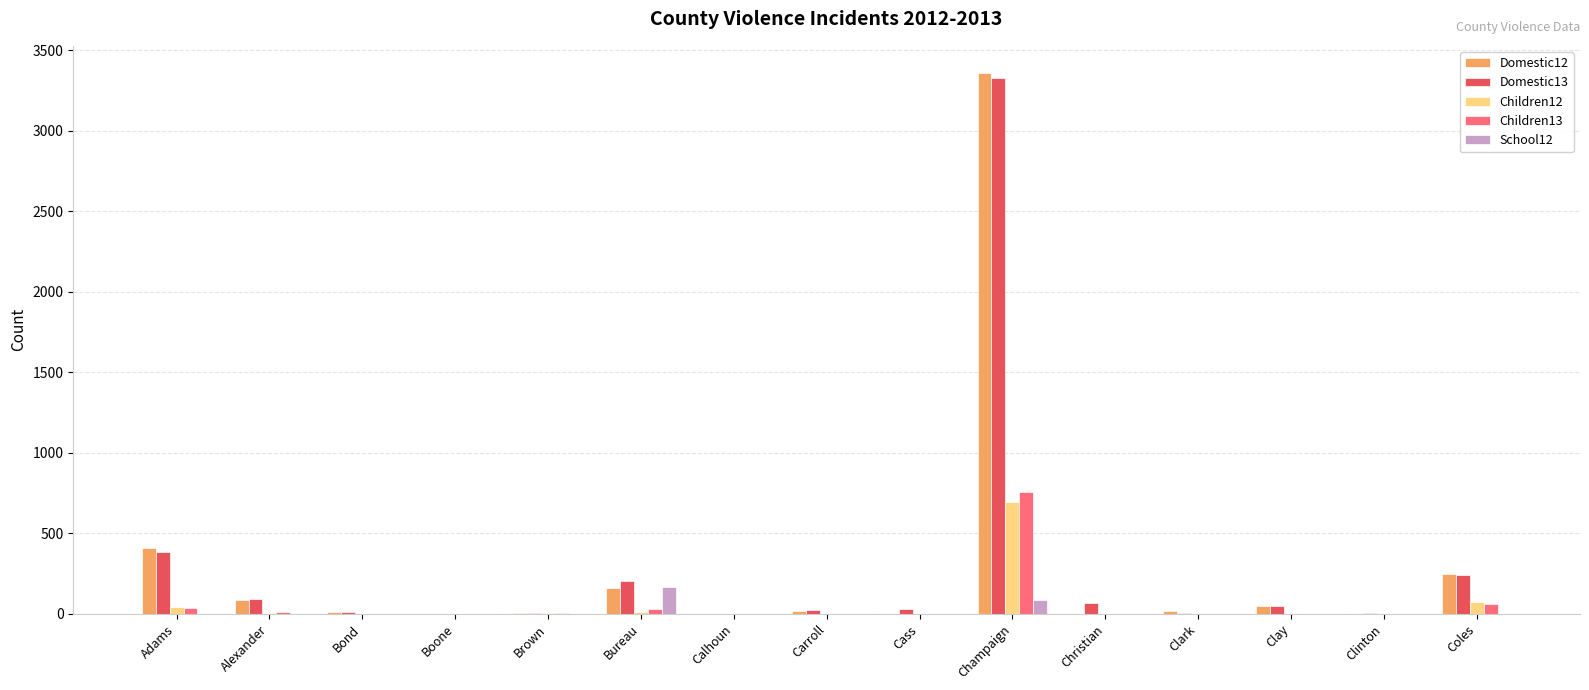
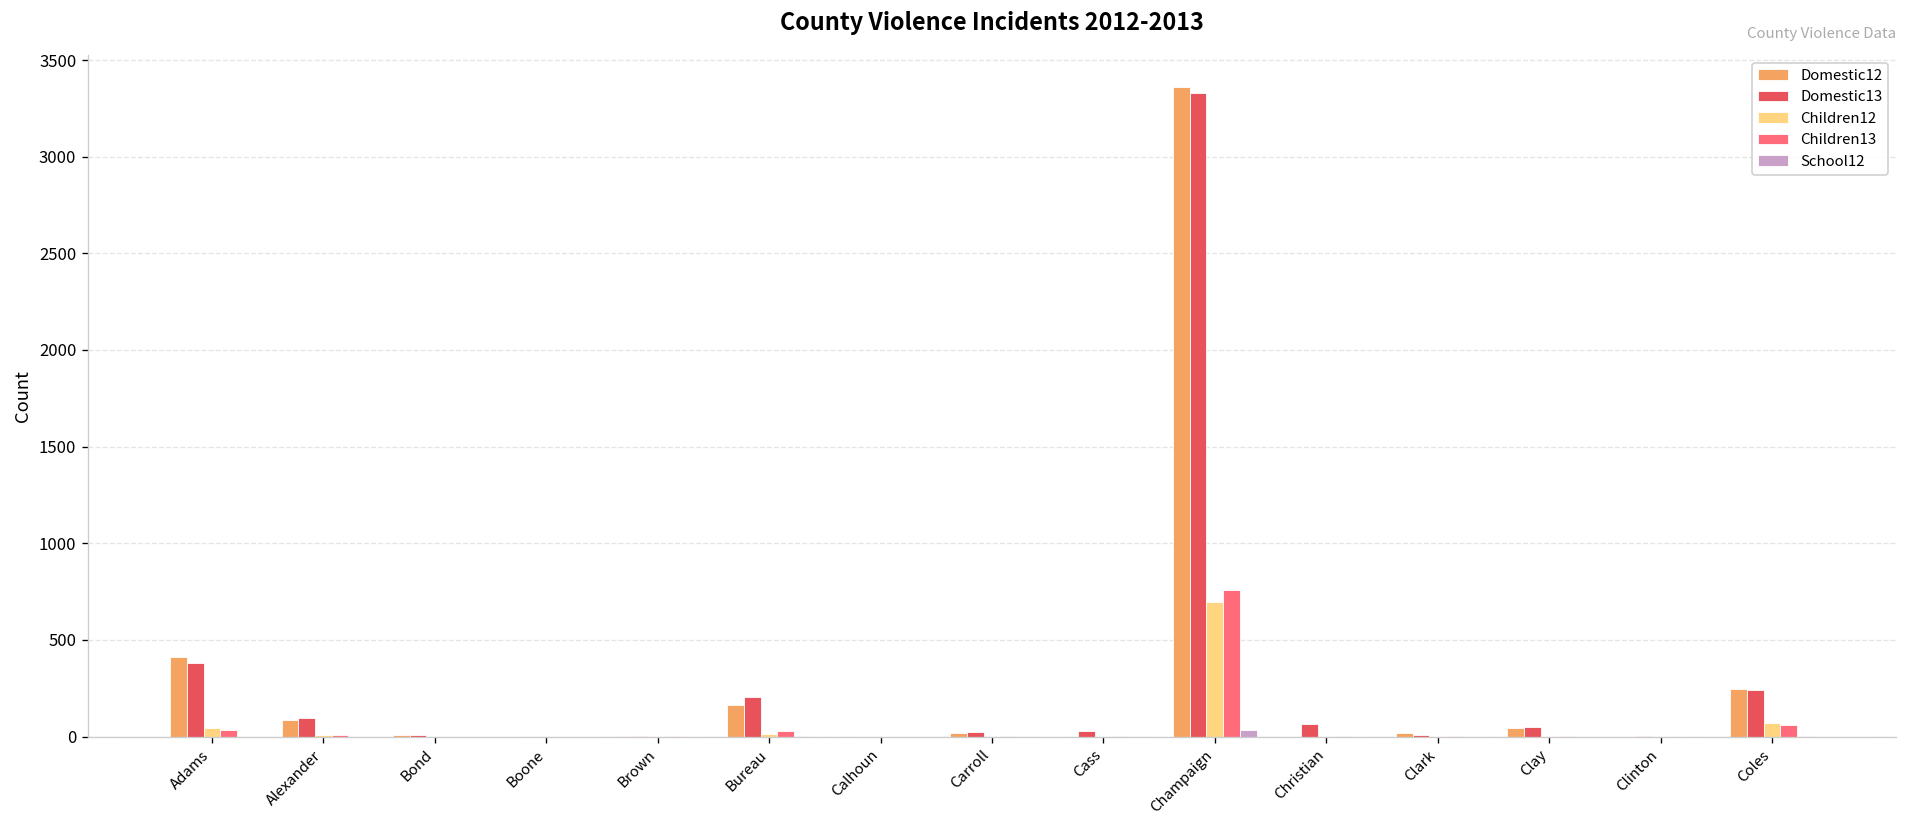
  {
    "School12": {
      "Adams": 0,
      "Alexander": 0,
      "Bond": 0,
      "Boone": 0,
      "Brown": 0,
-     "Bureau": 170,
+     "Bureau": 0,
      "Calhoun": 0,
      "Carroll": 0,
      "Cass": 0,
-     "Champaign": 90,
+     "Champaign": 40,
      "Christian": 0,
      "Clark": 0,
      "Clay": 0,
      "Clinton": 0
    }
  }
